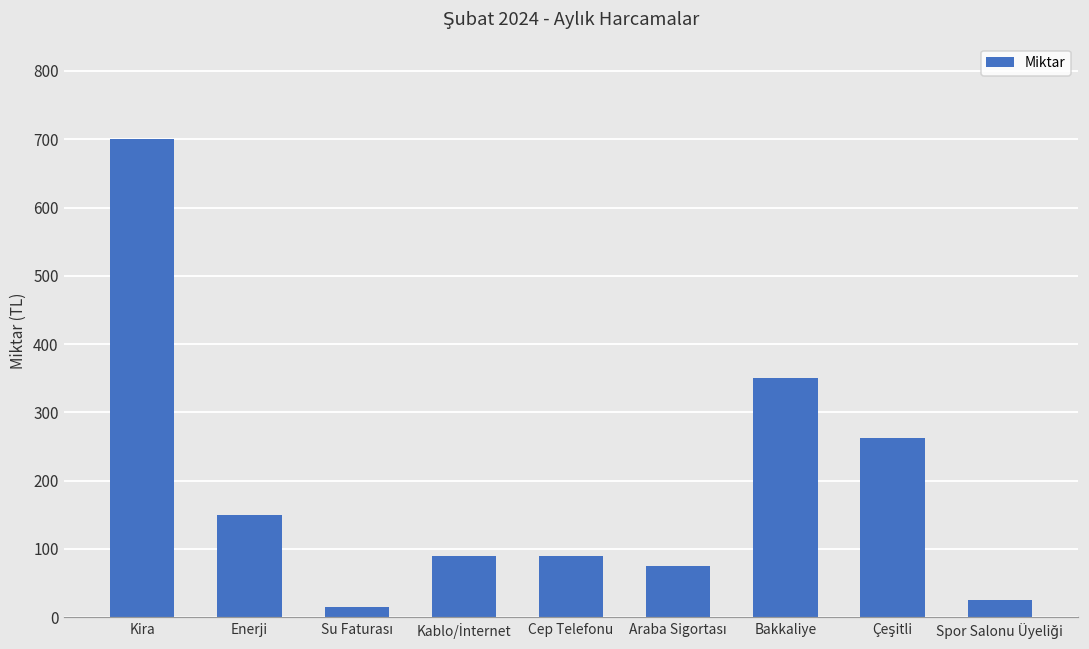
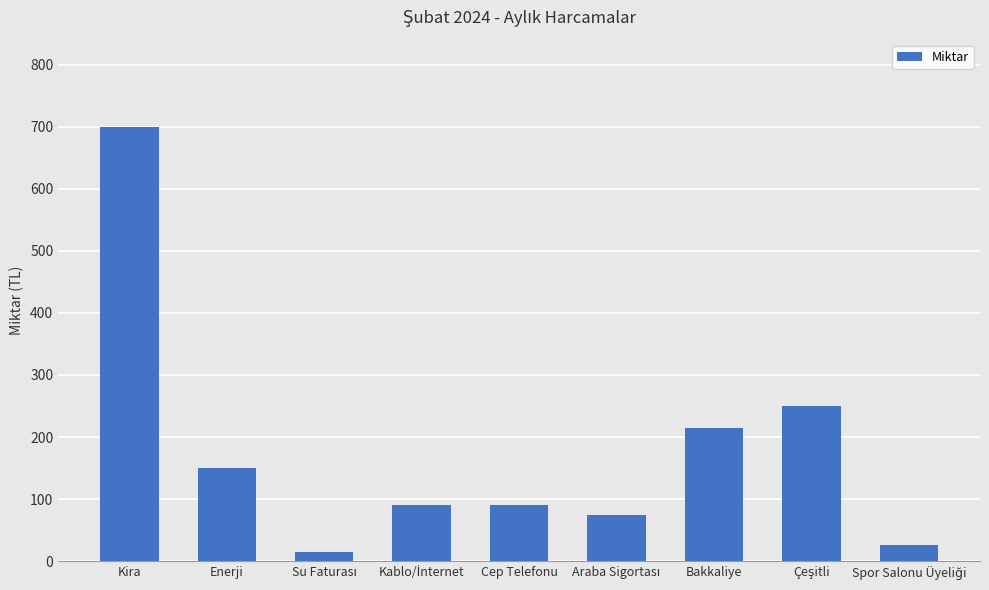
  {
    "Kira": 700,
    "Enerji": 150,
    "Su Faturası": 20,
    "Kablo/İnternet": 90,
    "Cep Telefonu": 90,
    "Araba Sigortası": 80,
-   "Bakkaliye": 350,
-   "Çeşitli": 260,
+   "Bakkaliye": 220,
+   "Çeşitli": 250,
    "Spor Salonu Üyeliği": 30
  }
